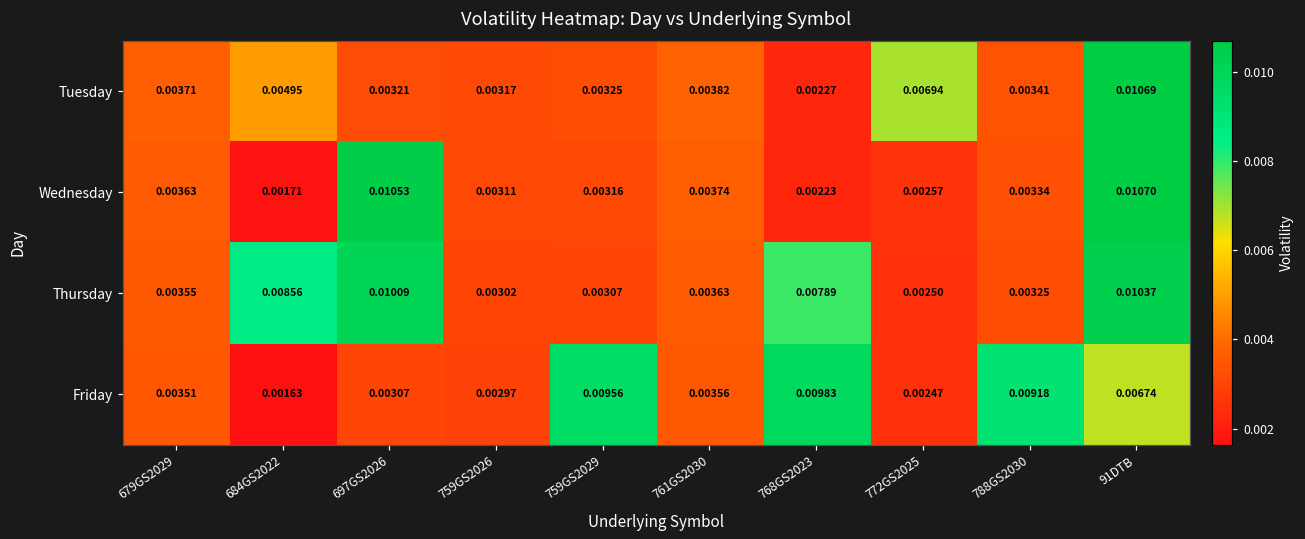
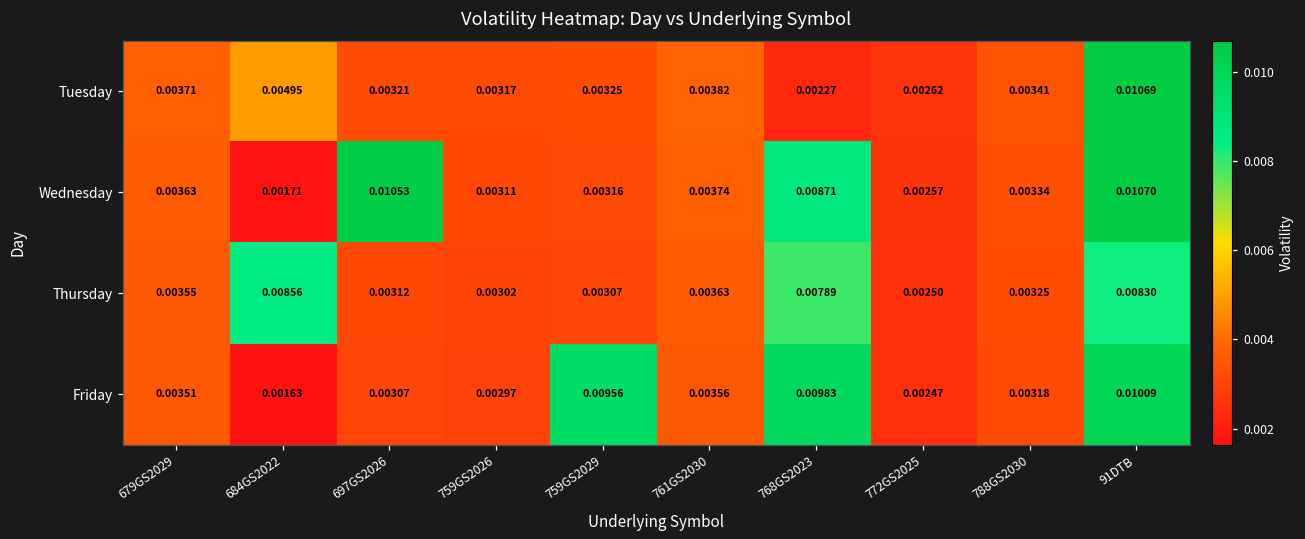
  {
    "Tuesday": {
      "679GS2029": 0.00371,
      "684GS2022": 0.00495,
      "697GS2026": 0.00321,
      "759GS2026": 0.00317,
      "759GS2029": 0.00325,
      "761GS2030": 0.00382,
      "768GS2023": 0.00227,
-     "772GS2025": 0.00694,
+     "772GS2025": 0.00262,
      "788GS2030": 0.00341,
      "91DTB": 0.01069
    },
    "Wednesday": {
      "679GS2029": 0.00363,
      "684GS2022": 0.00171,
      "697GS2026": 0.01053,
      "759GS2026": 0.00311,
      "759GS2029": 0.00316,
      "761GS2030": 0.00374,
-     "768GS2023": 0.00223,
+     "768GS2023": 0.00871,
      "772GS2025": 0.00257,
      "788GS2030": 0.00334,
      "91DTB": 0.01070
    },
    "Thursday": {
      "679GS2029": 0.00355,
      "684GS2022": 0.00856,
-     "697GS2026": 0.01009,
+     "697GS2026": 0.00312,
      "759GS2026": 0.00302,
      "759GS2029": 0.00307,
      "761GS2030": 0.00363,
      "768GS2023": 0.00789,
      "772GS2025": 0.00250,
      "788GS2030": 0.00325,
-     "91DTB": 0.01037
+     "91DTB": 0.00830
    },
    "Friday": {
      "679GS2029": 0.00351,
      "684GS2022": 0.00163,
      "697GS2026": 0.00307,
      "759GS2026": 0.00297,
      "759GS2029": 0.00956,
      "761GS2030": 0.00356,
      "768GS2023": 0.00983,
      "772GS2025": 0.00247,
-     "788GS2030": 0.00918,
-     "91DTB": 0.00674
+     "788GS2030": 0.00318,
+     "91DTB": 0.01009
    }
  }
